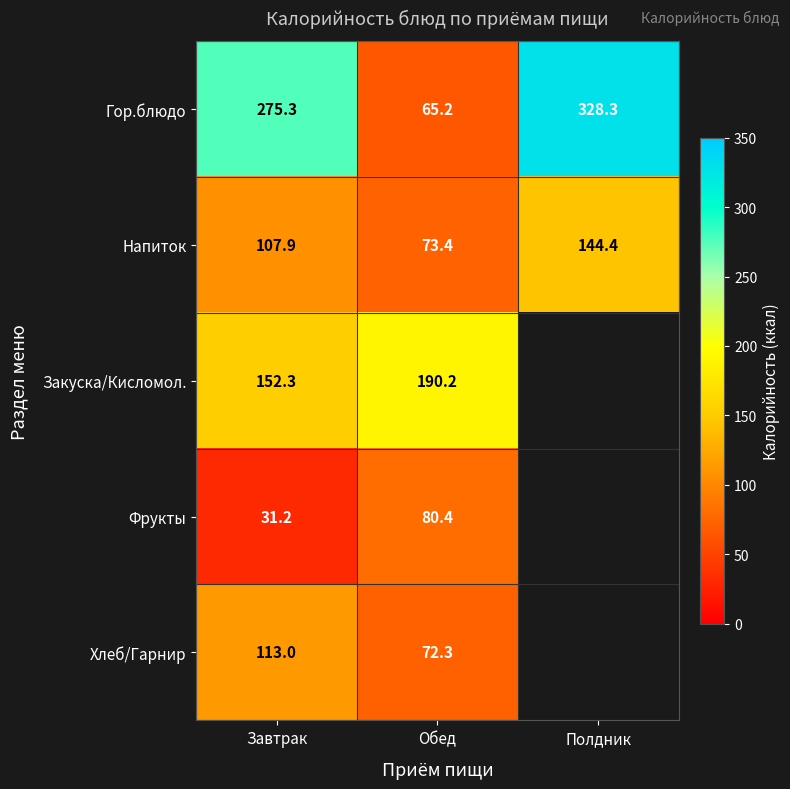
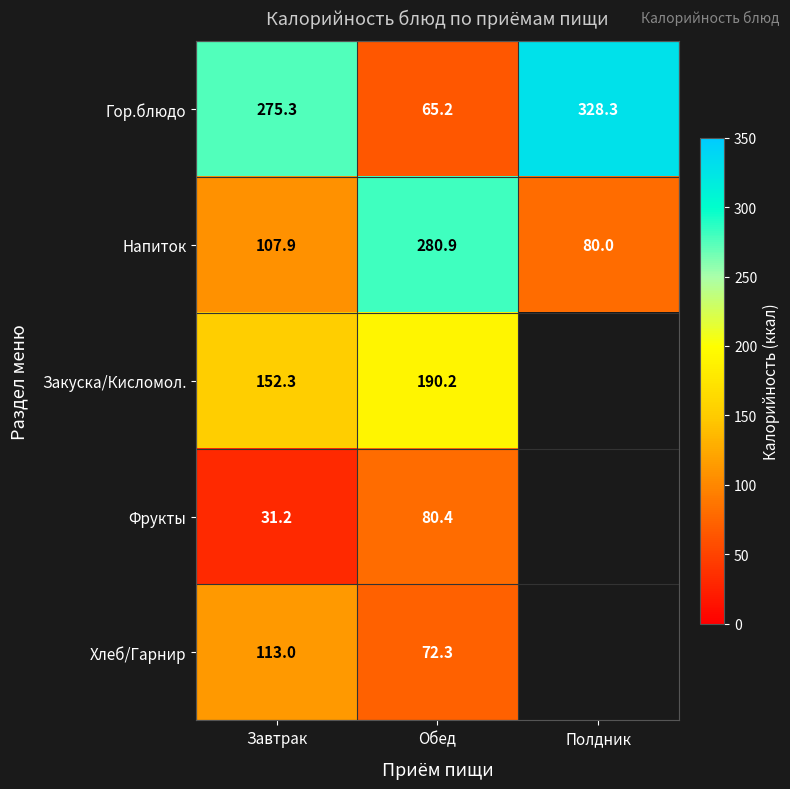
  {
    "Гор.блюдо": {
      "Завтрак": 275.3,
      "Обед": 65.2,
      "Полдник": 328.3
    },
    "Напиток": {
      "Завтрак": 107.9,
-     "Обед": 73.4,
-     "Полдник": 144.4
+     "Обед": 280.9,
+     "Полдник": 80.0
    },
    "Закуска/Кисломол.": {
      "Завтрак": 152.3,
      "Обед": 190.2
    },
    "Фрукты": {
      "Завтрак": 31.2,
      "Обед": 80.4
    },
    "Хлеб/Гарнир": {
      "Завтрак": 113.0,
      "Обед": 72.3
    }
  }
